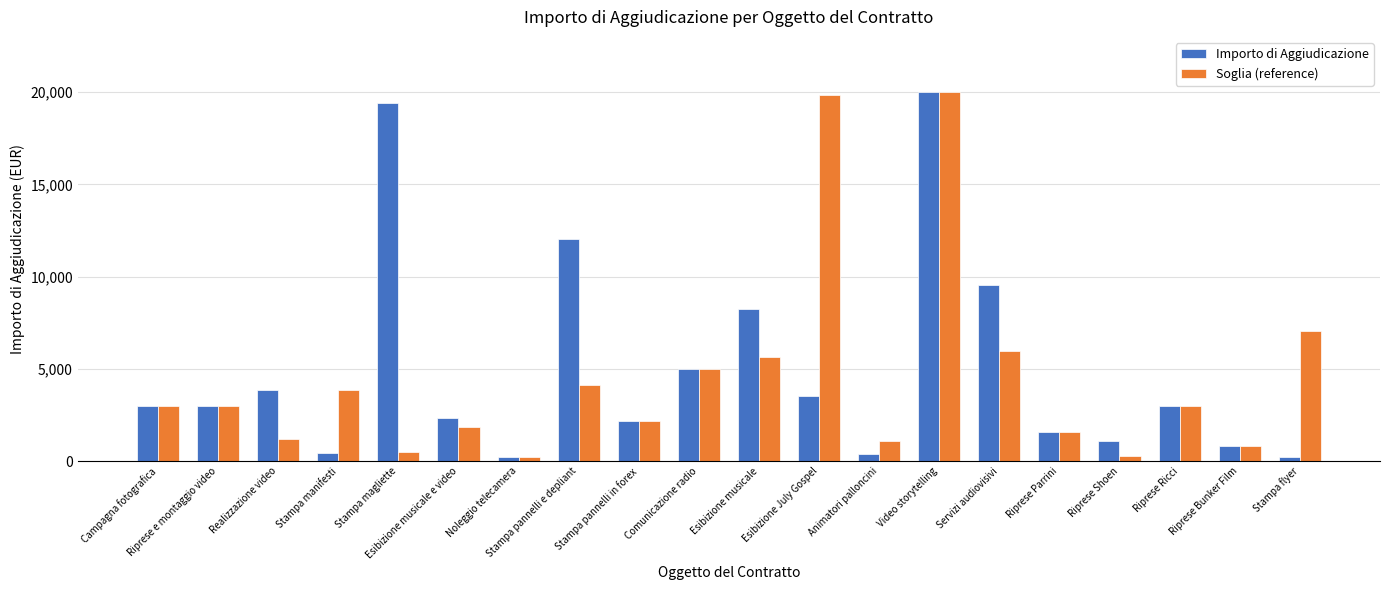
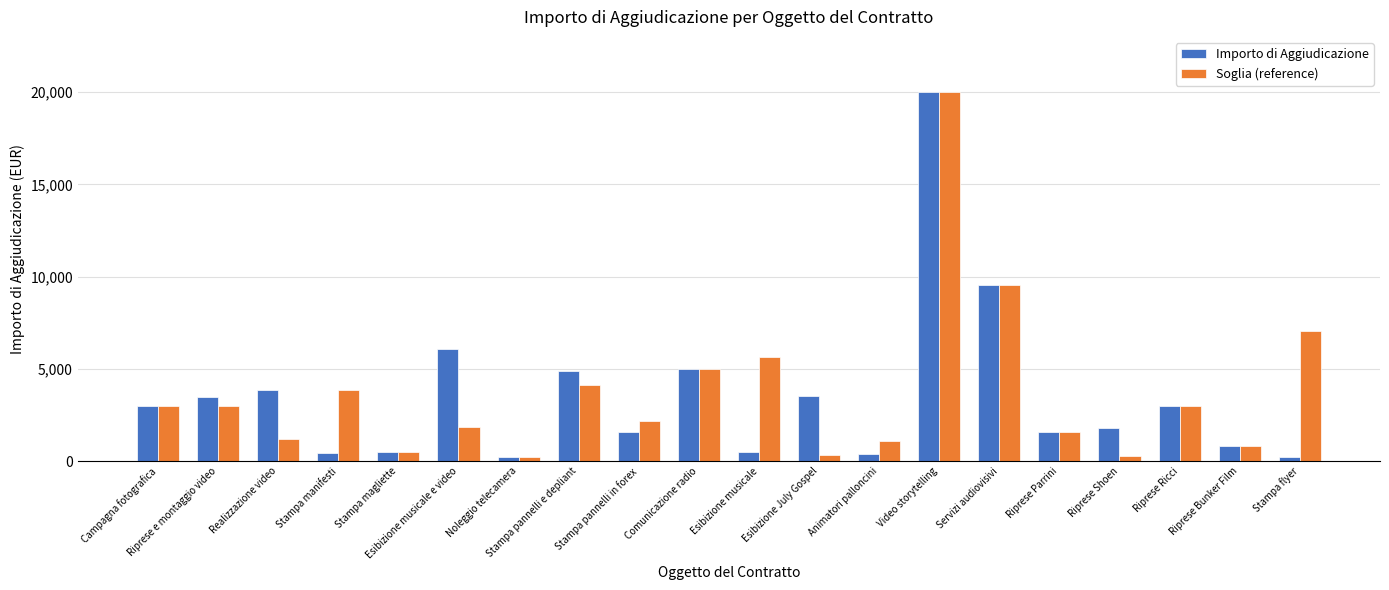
  {
    "Importo di Aggiudicazione": {
      "Campagna fotografica": "3,000",
-     "Riprese e montaggio video": "3,000",
+     "Riprese e montaggio video": "3,500",
      "Realizzazione video": "3,800",
      "Stampa manifesti": "400",
-     "Stampa magliette": "19,400",
-     "Esibizione musicale e video": "2,300",
+     "Stampa magliette": "500",
+     "Esibizione musicale e video": "6,100",
      "Noleggio telecamera": "200",
-     "Stampa pannelli e depliant": "12,000",
-     "Stampa pannelli in forex": "2,200",
+     "Stampa pannelli e depliant": "4,900",
+     "Stampa pannelli in forex": "1,600",
      "Comunicazione radio": "5,000",
-     "Esibizione musicale": "8,300",
+     "Esibizione musicale": "500",
      "Esibizione July Gospel": "3,500",
      "Animatori palloncini": "400",
      "Video storytelling": "20,000",
      "Servizi audiovisivi": "9,500",
      "Riprese Parrini": "1,600",
-     "Riprese Shoen": "1,100",
+     "Riprese Shoen": "1,800",
      "Riprese Ricci": "3,000",
      "Riprese Bunker Film": "800",
      "Stampa flyer": "200"
    },
    "Soglia (reference)": {
      "Campagna fotografica": "3,000",
      "Riprese e montaggio video": "3,000",
      "Realizzazione video": "1,200",
      "Stampa manifesti": "3,800",
      "Stampa magliette": "500",
      "Esibizione musicale e video": "1,800",
      "Noleggio telecamera": "200",
      "Stampa pannelli e depliant": "4,100",
      "Stampa pannelli in forex": "2,200",
      "Comunicazione radio": "5,000",
      "Esibizione musicale": "5,600",
-     "Esibizione July Gospel": "19,900",
+     "Esibizione July Gospel": "300",
      "Animatori palloncini": "1,100",
      "Video storytelling": "20,000",
-     "Servizi audiovisivi": "6,000",
+     "Servizi audiovisivi": "9,500",
      "Riprese Parrini": "1,600",
      "Riprese Shoen": "300",
      "Riprese Ricci": "3,000",
      "Riprese Bunker Film": "800",
      "Stampa flyer": "7,100"
    }
  }
